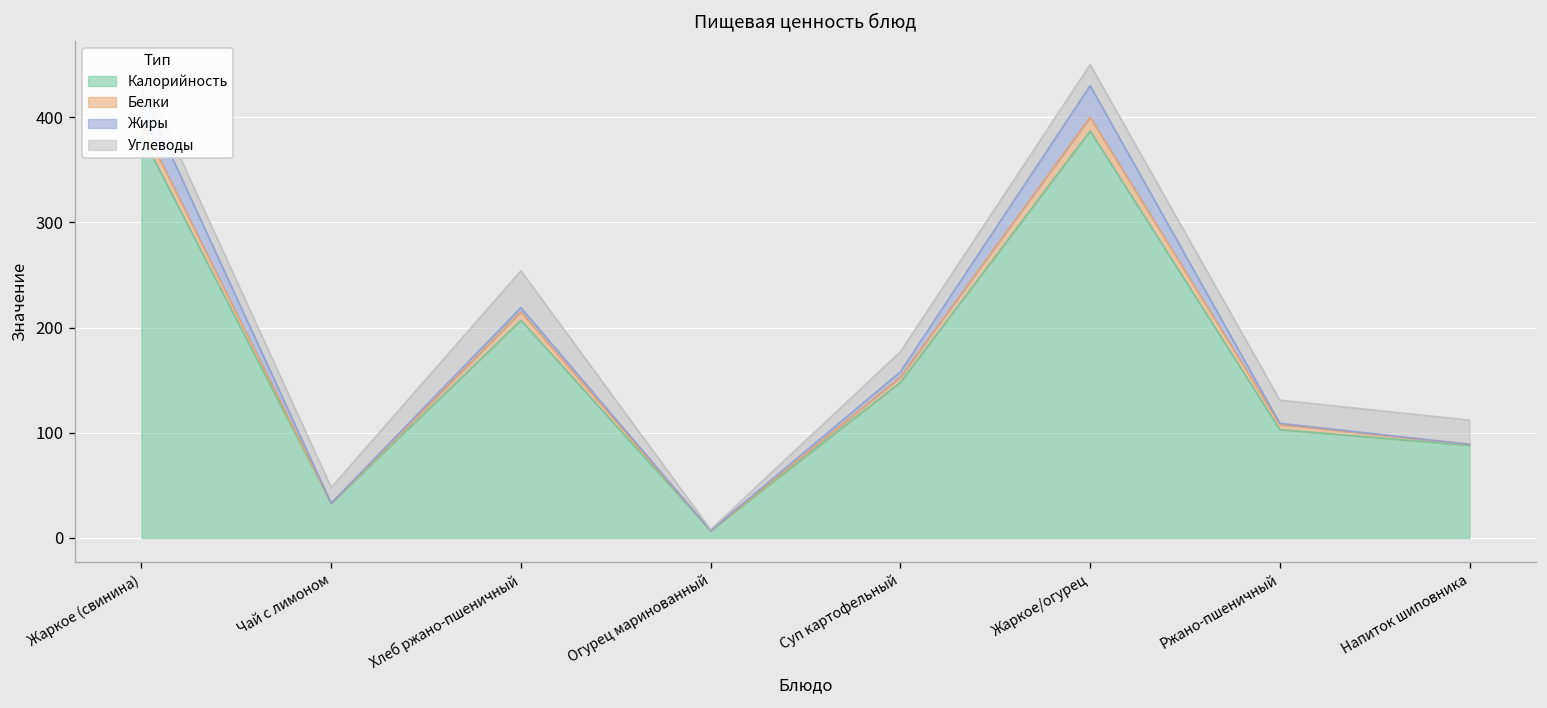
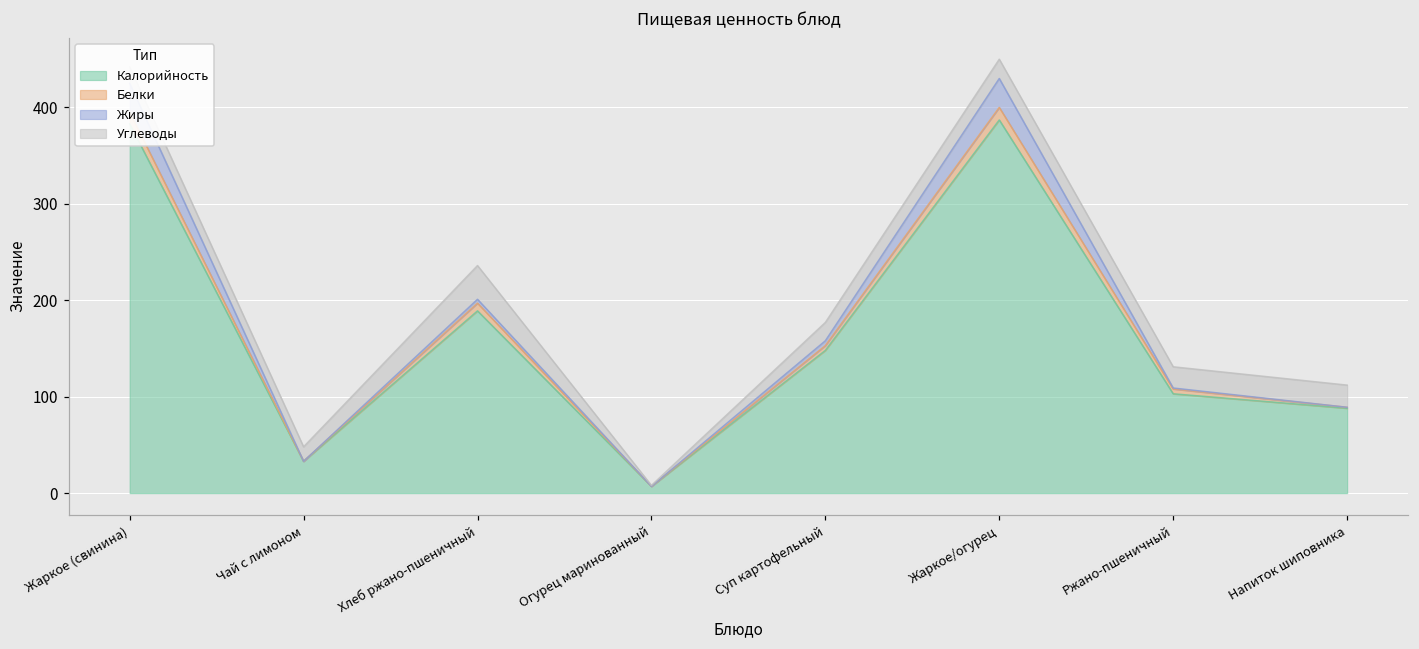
  {
    "Калорийность": {
-     "Хлеб ржано-пшеничный": 210,
+     "Хлеб ржано-пшеничный": 190,
      "Суп картофельный": 150,
      "Жаркое/огурец": 390,
      "Ржано-пшеничный": 100
    },
    "Белки": {
      "Хлеб ржано-пшеничный": 10,
      "Суп картофельный": 10,
      "Жаркое/огурец": 10
    }
  }
